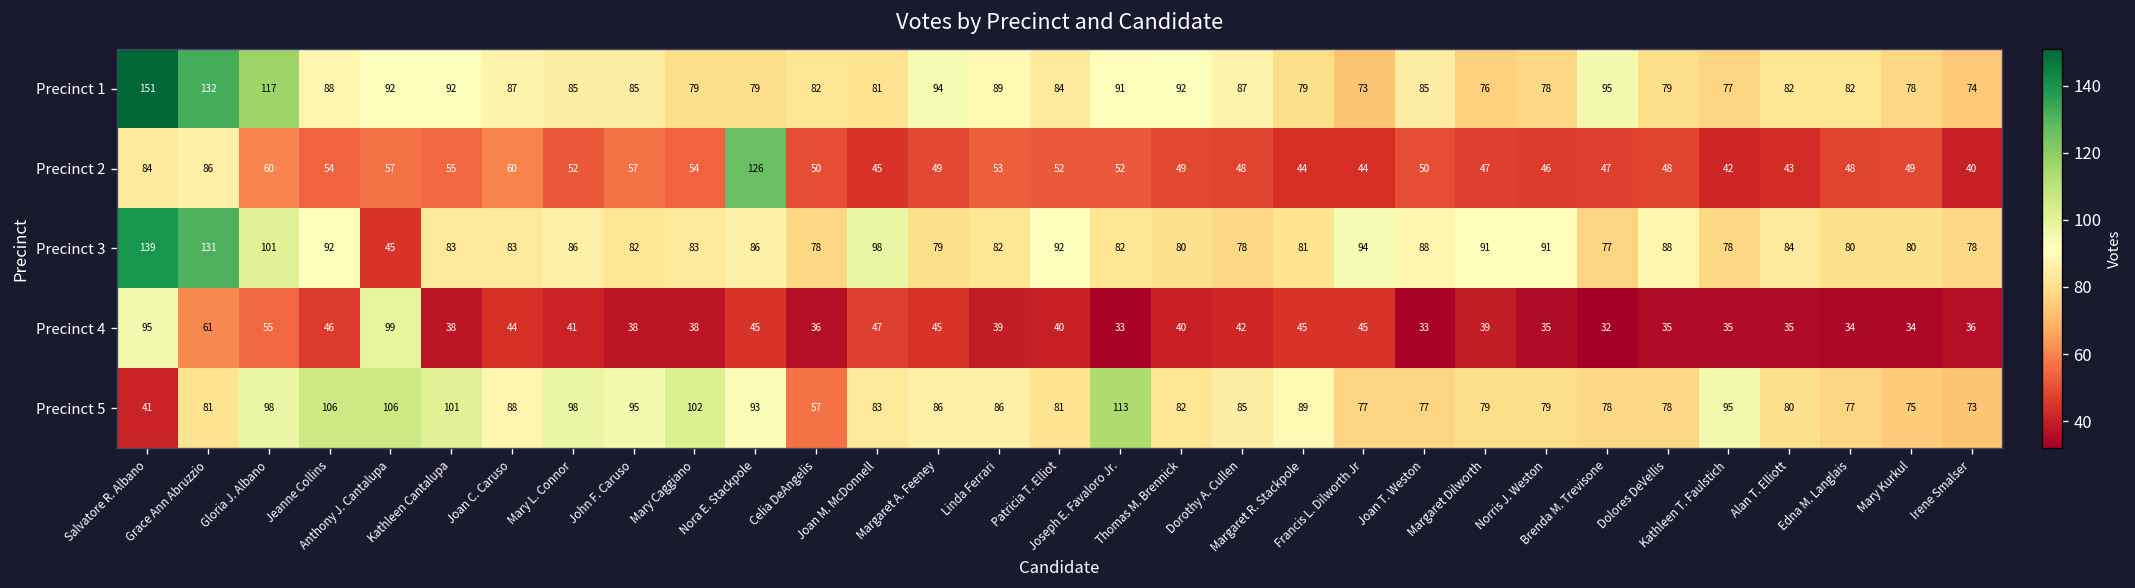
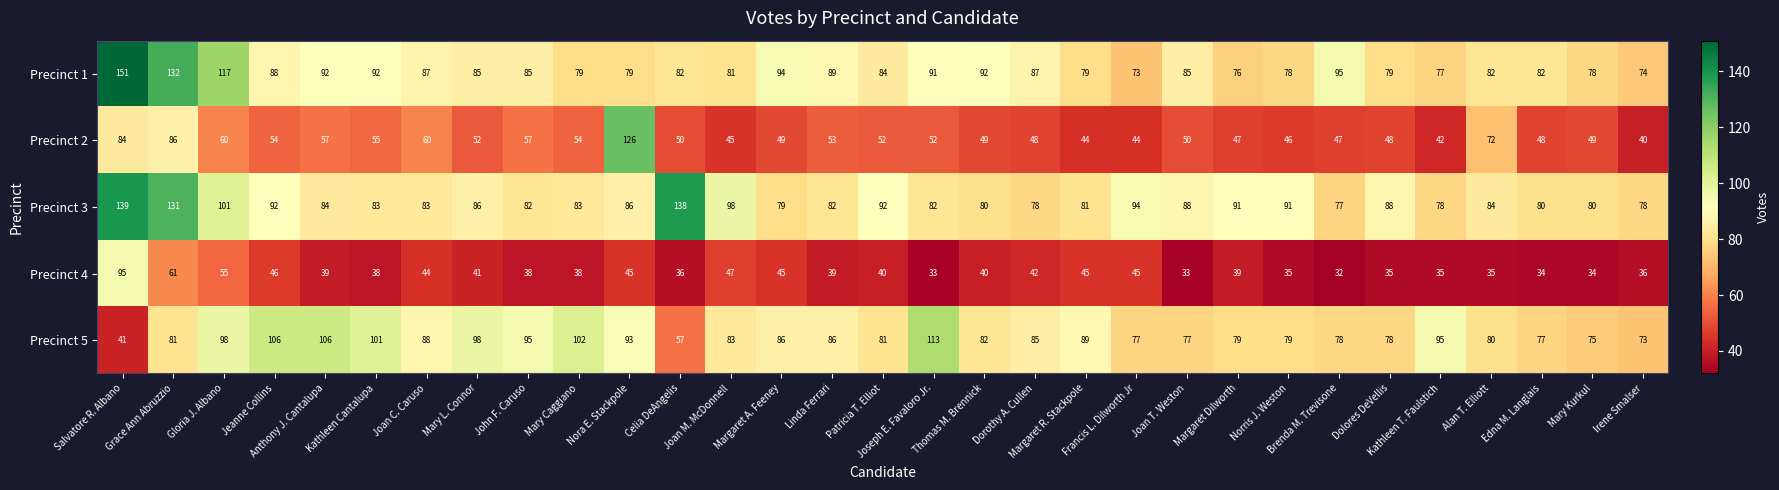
  {
    "Precinct 1": {
      "Salvatore R. Albano": 151,
      "Grace Ann Abruzzio": 132,
      "Gloria J. Albano": 117,
      "Jeanne Collins": 88,
      "Anthony J. Cantalupa": 92,
      "Kathleen Cantalupa": 92,
      "Joan C. Caruso": 87,
      "Mary L. Connor": 85,
      "John F. Caruso": 85,
      "Mary Caggiano": 79,
      "Nora E. Stackpole": 79,
      "Celia DeAngelis": 82,
      "Joan M. McDonnell": 81,
      "Margaret A. Feeney": 94,
      "Linda Ferrari": 89,
      "Patricia T. Elliot": 84,
      "Joseph E. Favaloro Jr.": 91,
      "Thomas M. Brennick": 92,
      "Dorothy A. Cullen": 87,
      "Margaret R. Stackpole": 79,
      "Francis L. Dilworth Jr": 73,
      "Joan T. Weston": 85,
      "Margaret Dilworth": 76,
      "Norris J. Weston": 78,
      "Brenda M. Trevisone": 95,
      "Dolores DeVellis": 79,
      "Kathleen T. Faulstich": 77,
      "Alan T. Elliott": 82,
      "Edna M. Langlais": 82,
      "Mary Kurkul": 78,
      "Irene Smalser": 74
    },
    "Precinct 2": {
      "Salvatore R. Albano": 84,
      "Grace Ann Abruzzio": 86,
      "Gloria J. Albano": 60,
      "Jeanne Collins": 54,
      "Anthony J. Cantalupa": 57,
      "Kathleen Cantalupa": 55,
      "Joan C. Caruso": 60,
      "Mary L. Connor": 52,
      "John F. Caruso": 57,
      "Mary Caggiano": 54,
      "Nora E. Stackpole": 126,
      "Celia DeAngelis": 50,
      "Joan M. McDonnell": 45,
      "Margaret A. Feeney": 49,
      "Linda Ferrari": 53,
      "Patricia T. Elliot": 52,
      "Joseph E. Favaloro Jr.": 52,
      "Thomas M. Brennick": 49,
      "Dorothy A. Cullen": 48,
      "Margaret R. Stackpole": 44,
      "Francis L. Dilworth Jr": 44,
      "Joan T. Weston": 50,
      "Margaret Dilworth": 47,
      "Norris J. Weston": 46,
      "Brenda M. Trevisone": 47,
      "Dolores DeVellis": 48,
      "Kathleen T. Faulstich": 42,
-     "Alan T. Elliott": 43,
+     "Alan T. Elliott": 72,
      "Edna M. Langlais": 48,
      "Mary Kurkul": 49,
      "Irene Smalser": 40
    },
    "Precinct 3": {
      "Salvatore R. Albano": 139,
      "Grace Ann Abruzzio": 131,
      "Gloria J. Albano": 101,
      "Jeanne Collins": 92,
-     "Anthony J. Cantalupa": 45,
+     "Anthony J. Cantalupa": 84,
      "Kathleen Cantalupa": 83,
      "Joan C. Caruso": 83,
      "Mary L. Connor": 86,
      "John F. Caruso": 82,
      "Mary Caggiano": 83,
      "Nora E. Stackpole": 86,
-     "Celia DeAngelis": 78,
+     "Celia DeAngelis": 138,
      "Joan M. McDonnell": 98,
      "Margaret A. Feeney": 79,
      "Linda Ferrari": 82,
      "Patricia T. Elliot": 92,
      "Joseph E. Favaloro Jr.": 82,
      "Thomas M. Brennick": 80,
      "Dorothy A. Cullen": 78,
      "Margaret R. Stackpole": 81,
      "Francis L. Dilworth Jr": 94,
      "Joan T. Weston": 88,
      "Margaret Dilworth": 91,
      "Norris J. Weston": 91,
      "Brenda M. Trevisone": 77,
      "Dolores DeVellis": 88,
      "Kathleen T. Faulstich": 78,
      "Alan T. Elliott": 84,
      "Edna M. Langlais": 80,
      "Mary Kurkul": 80,
      "Irene Smalser": 78
    },
    "Precinct 4": {
      "Salvatore R. Albano": 95,
      "Grace Ann Abruzzio": 61,
      "Gloria J. Albano": 55,
      "Jeanne Collins": 46,
-     "Anthony J. Cantalupa": 99,
+     "Anthony J. Cantalupa": 39,
      "Kathleen Cantalupa": 38,
      "Joan C. Caruso": 44,
      "Mary L. Connor": 41,
      "John F. Caruso": 38,
      "Mary Caggiano": 38,
      "Nora E. Stackpole": 45,
      "Celia DeAngelis": 36,
      "Joan M. McDonnell": 47,
      "Margaret A. Feeney": 45,
      "Linda Ferrari": 39,
      "Patricia T. Elliot": 40,
      "Joseph E. Favaloro Jr.": 33,
      "Thomas M. Brennick": 40,
      "Dorothy A. Cullen": 42,
      "Margaret R. Stackpole": 45,
      "Francis L. Dilworth Jr": 45,
      "Joan T. Weston": 33,
      "Margaret Dilworth": 39,
      "Norris J. Weston": 35,
      "Brenda M. Trevisone": 32,
      "Dolores DeVellis": 35,
      "Kathleen T. Faulstich": 35,
      "Alan T. Elliott": 35,
      "Edna M. Langlais": 34,
      "Mary Kurkul": 34,
      "Irene Smalser": 36
    },
    "Precinct 5": {
      "Salvatore R. Albano": 41,
      "Grace Ann Abruzzio": 81,
      "Gloria J. Albano": 98,
      "Jeanne Collins": 106,
      "Anthony J. Cantalupa": 106,
      "Kathleen Cantalupa": 101,
      "Joan C. Caruso": 88,
      "Mary L. Connor": 98,
      "John F. Caruso": 95,
      "Mary Caggiano": 102,
      "Nora E. Stackpole": 93,
      "Celia DeAngelis": 57,
      "Joan M. McDonnell": 83,
      "Margaret A. Feeney": 86,
      "Linda Ferrari": 86,
      "Patricia T. Elliot": 81,
      "Joseph E. Favaloro Jr.": 113,
      "Thomas M. Brennick": 82,
      "Dorothy A. Cullen": 85,
      "Margaret R. Stackpole": 89,
      "Francis L. Dilworth Jr": 77,
      "Joan T. Weston": 77,
      "Margaret Dilworth": 79,
      "Norris J. Weston": 79,
      "Brenda M. Trevisone": 78,
      "Dolores DeVellis": 78,
      "Kathleen T. Faulstich": 95,
      "Alan T. Elliott": 80,
      "Edna M. Langlais": 77,
      "Mary Kurkul": 75,
      "Irene Smalser": 73
    }
  }
